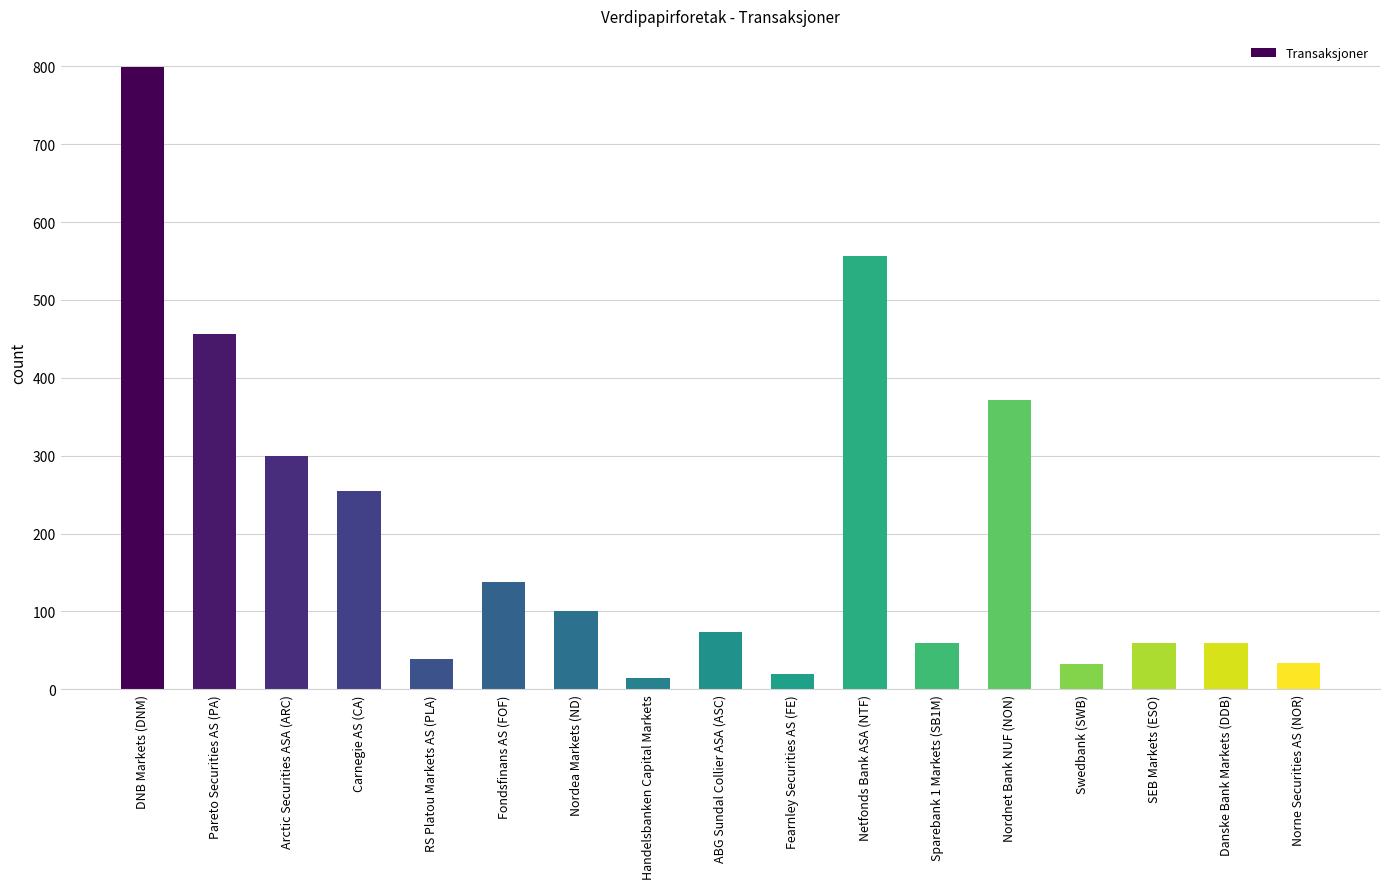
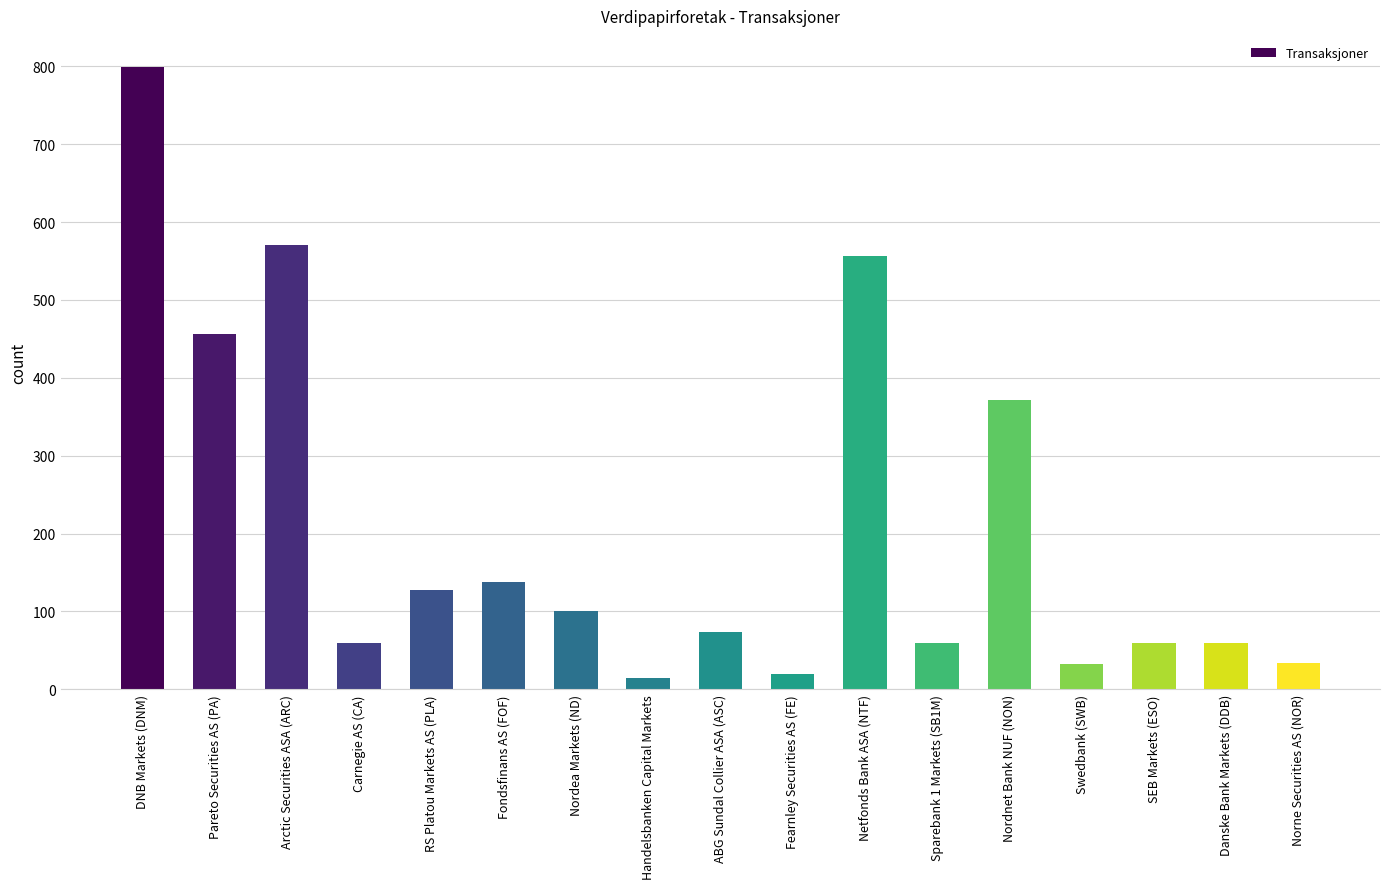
  {
    "DNB Markets (DNM)": 800,
    "Pareto Securities AS (PA)": 460,
-   "Arctic Securities ASA (ARC)": 300,
-   "Carnegie AS (CA)": 260,
-   "RS Platou Markets AS (PLA)": 40,
+   "Arctic Securities ASA (ARC)": 570,
+   "Carnegie AS (CA)": 60,
+   "RS Platou Markets AS (PLA)": 130,
    "Fondsfinans AS (FOF)": 140,
    "Nordea Markets (ND)": 100,
    "Handelsbanken Capital Markets": 10,
    "ABG Sundal Collier ASA (ASC)": 70,
    "Fearnley Securities AS (FE)": 20,
    "Netfonds Bank ASA (NTF)": 560,
    "Sparebank 1 Markets (SB1M)": 60,
    "Nordnet Bank NUF (NON)": 370,
    "Swedbank (SWB)": 30,
    "SEB Markets (ESO)": 60,
    "Danske Bank Markets (DDB)": 60,
    "Norne Securities AS (NOR)": 30
  }
